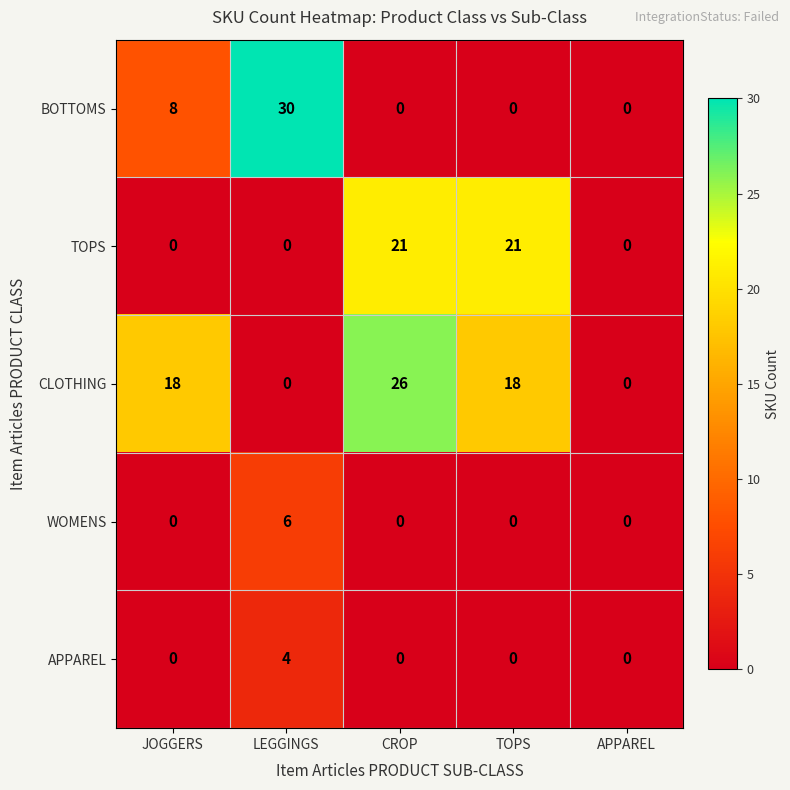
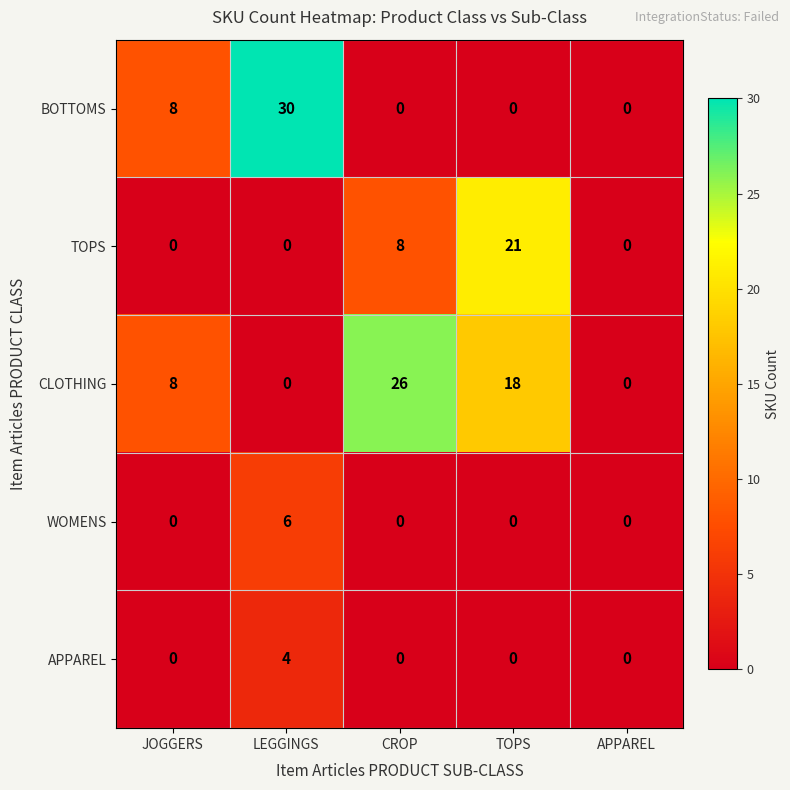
  {
    "BOTTOMS": {
      "JOGGERS": 8,
      "LEGGINGS": 30,
      "CROP": 0,
      "TOPS": 0,
      "APPAREL": 0
    },
    "TOPS": {
      "JOGGERS": 0,
      "LEGGINGS": 0,
-     "CROP": 21,
+     "CROP": 8,
      "TOPS": 21,
      "APPAREL": 0
    },
    "CLOTHING": {
-     "JOGGERS": 18,
+     "JOGGERS": 8,
      "LEGGINGS": 0,
      "CROP": 26,
      "TOPS": 18,
      "APPAREL": 0
    },
    "WOMENS": {
      "JOGGERS": 0,
      "LEGGINGS": 6,
      "CROP": 0,
      "TOPS": 0,
      "APPAREL": 0
    },
    "APPAREL": {
      "JOGGERS": 0,
      "LEGGINGS": 4,
      "CROP": 0,
      "TOPS": 0,
      "APPAREL": 0
    }
  }
